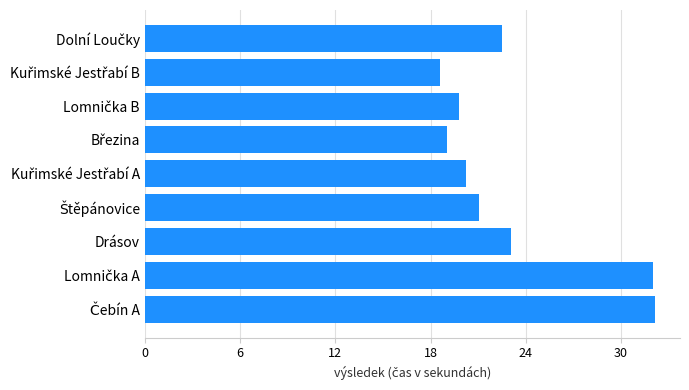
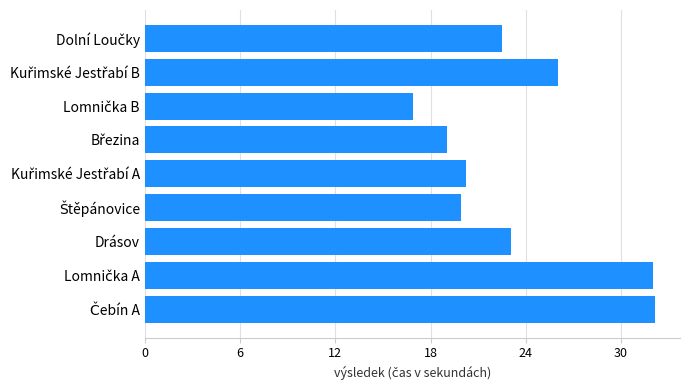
  {
    "Dolní Loučky": 22.5,
-   "Kuřimské Jestřabí B": 18.6,
-   "Lomnička B": 19.8,
+   "Kuřimské Jestřabí B": 26.0,
+   "Lomnička B": 16.9,
    "Březina": 19.0,
    "Kuřimské Jestřabí A": 20.2,
-   "Štěpánovice": 21.1,
+   "Štěpánovice": 19.9,
    "Drásov": 23.1,
    "Lomnička A": 32.0,
    "Čebín A": 32.1
  }
